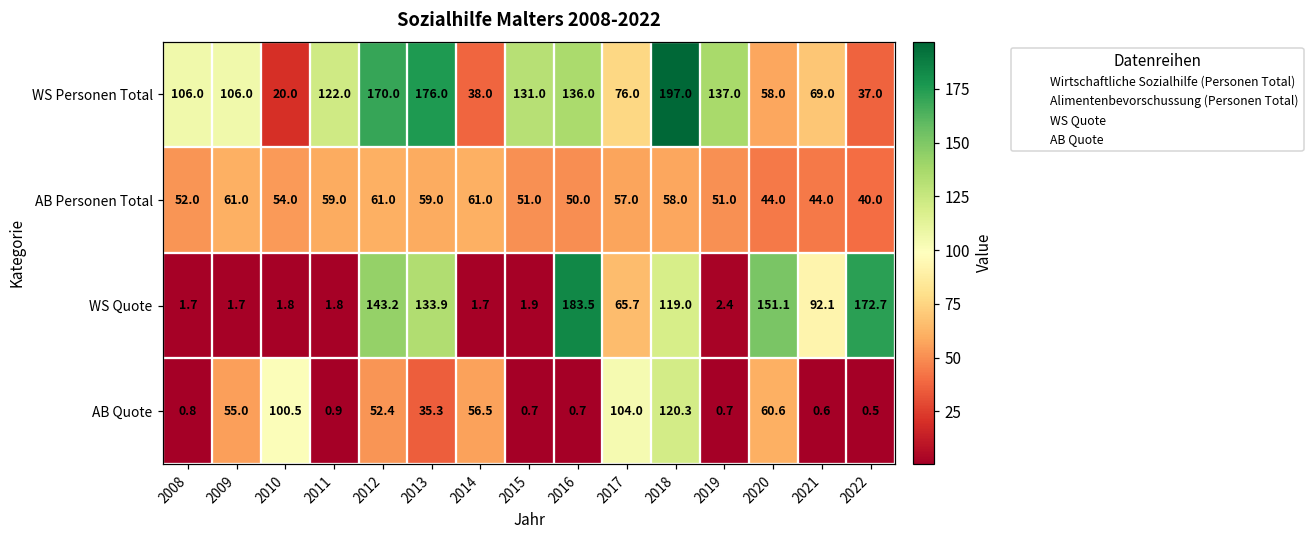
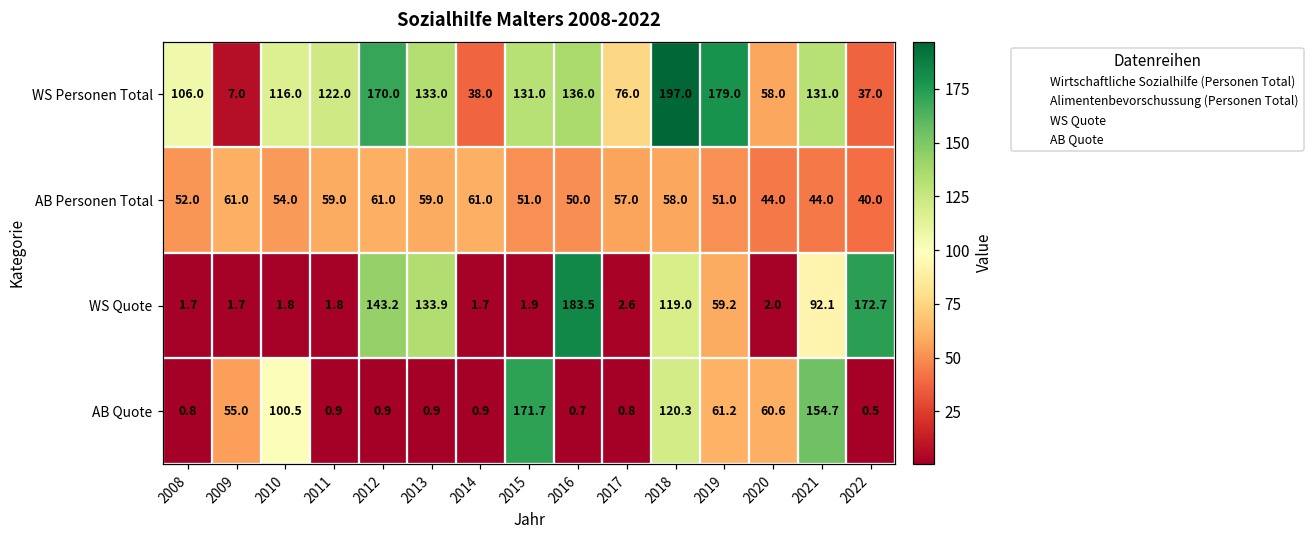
  {
    "WS Personen Total": {
      "2008": 106.0,
-     "2009": 106.0,
-     "2010": 20.0,
+     "2009": 7.0,
+     "2010": 116.0,
      "2011": 122.0,
      "2012": 170.0,
-     "2013": 176.0,
+     "2013": 133.0,
      "2014": 38.0,
      "2015": 131.0,
      "2016": 136.0,
      "2017": 76.0,
      "2018": 197.0,
-     "2019": 137.0,
+     "2019": 179.0,
      "2020": 58.0,
-     "2021": 69.0,
+     "2021": 131.0,
      "2022": 37.0
    },
    "AB Personen Total": {
      "2008": 52.0,
      "2009": 61.0,
      "2010": 54.0,
      "2011": 59.0,
      "2012": 61.0,
      "2013": 59.0,
      "2014": 61.0,
      "2015": 51.0,
      "2016": 50.0,
      "2017": 57.0,
      "2018": 58.0,
      "2019": 51.0,
      "2020": 44.0,
      "2021": 44.0,
      "2022": 40.0
    },
    "WS Quote": {
      "2008": 1.7,
      "2009": 1.7,
      "2010": 1.8,
      "2011": 1.8,
      "2012": 143.2,
      "2013": 133.9,
      "2014": 1.7,
      "2015": 1.9,
      "2016": 183.5,
-     "2017": 65.7,
+     "2017": 2.6,
      "2018": 119.0,
-     "2019": 2.4,
-     "2020": 151.1,
+     "2019": 59.2,
+     "2020": 2.0,
      "2021": 92.1,
      "2022": 172.7
    },
    "AB Quote": {
      "2008": 0.8,
      "2009": 55.0,
      "2010": 100.5,
      "2011": 0.9,
-     "2012": 52.4,
-     "2013": 35.3,
-     "2014": 56.5,
-     "2015": 0.7,
+     "2012": 0.9,
+     "2013": 0.9,
+     "2014": 0.9,
+     "2015": 171.7,
      "2016": 0.7,
-     "2017": 104.0,
+     "2017": 0.8,
      "2018": 120.3,
-     "2019": 0.7,
+     "2019": 61.2,
      "2020": 60.6,
-     "2021": 0.6,
+     "2021": 154.7,
      "2022": 0.5
    }
  }
